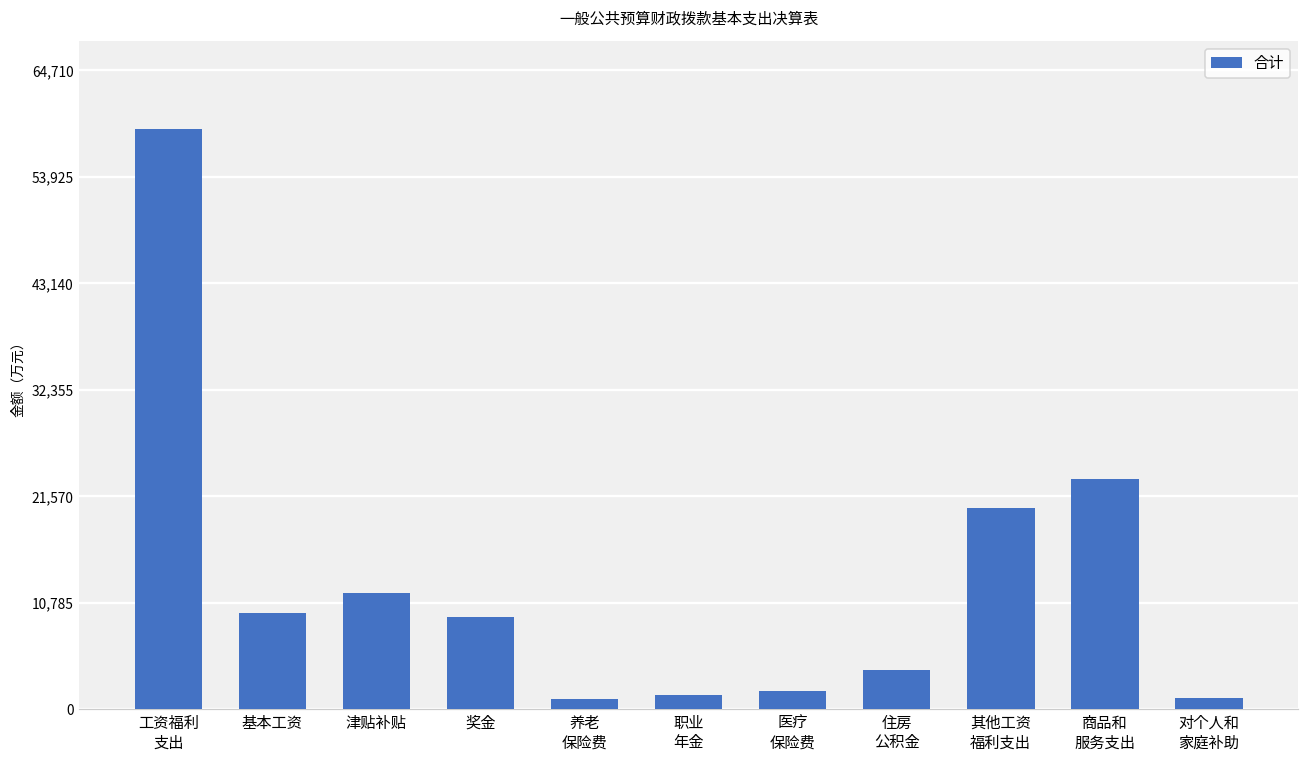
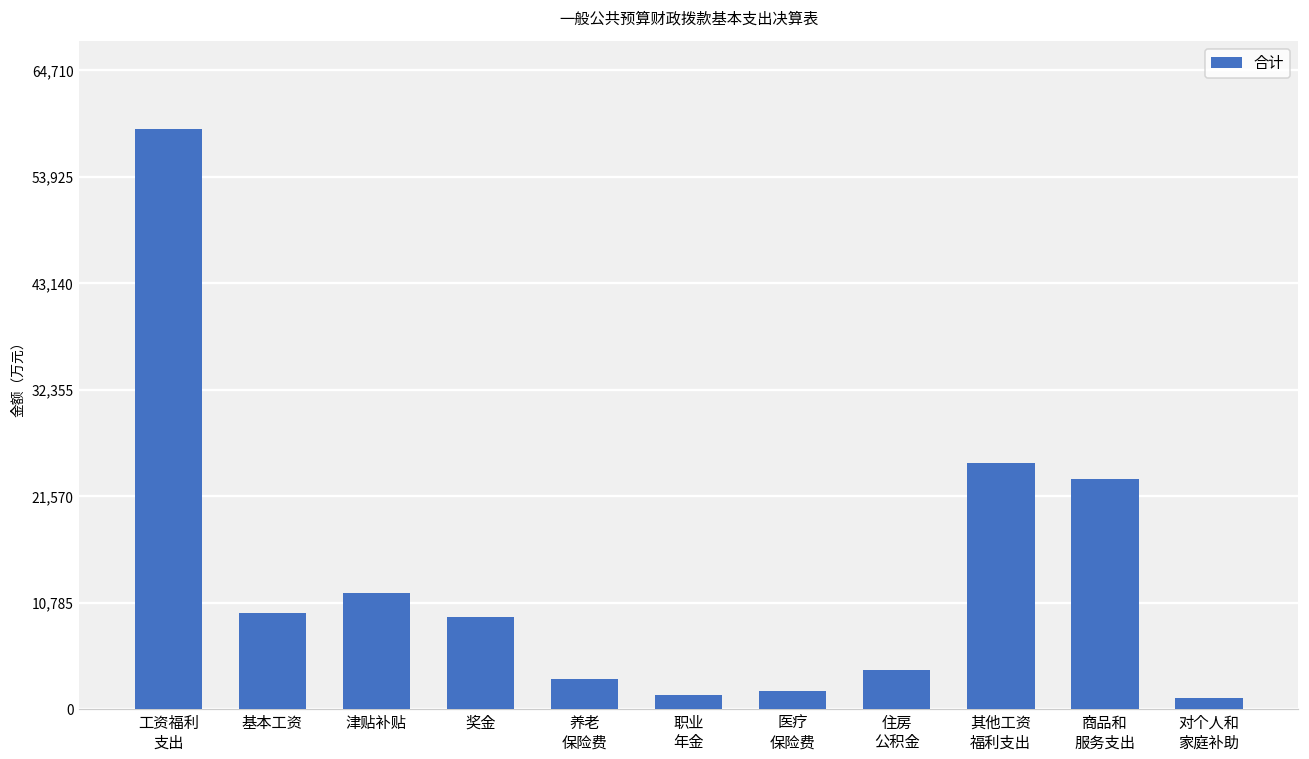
  {
    "工资福利 支出": "59,000",
    "基本工资": "10,000",
    "津贴补贴": "12,000",
    "奖金": "9,000",
-   "养老 保险费": "1,000",
+   "养老 保险费": "3,000",
    "职业 年金": "2,000",
    "医疗 保险费": "2,000",
    "住房 公积金": "4,000",
-   "其他工资 福利支出": "20,000",
+   "其他工资 福利支出": "25,000",
    "商品和 服务支出": "23,000",
    "对个人和 家庭补助": "1,000"
  }
